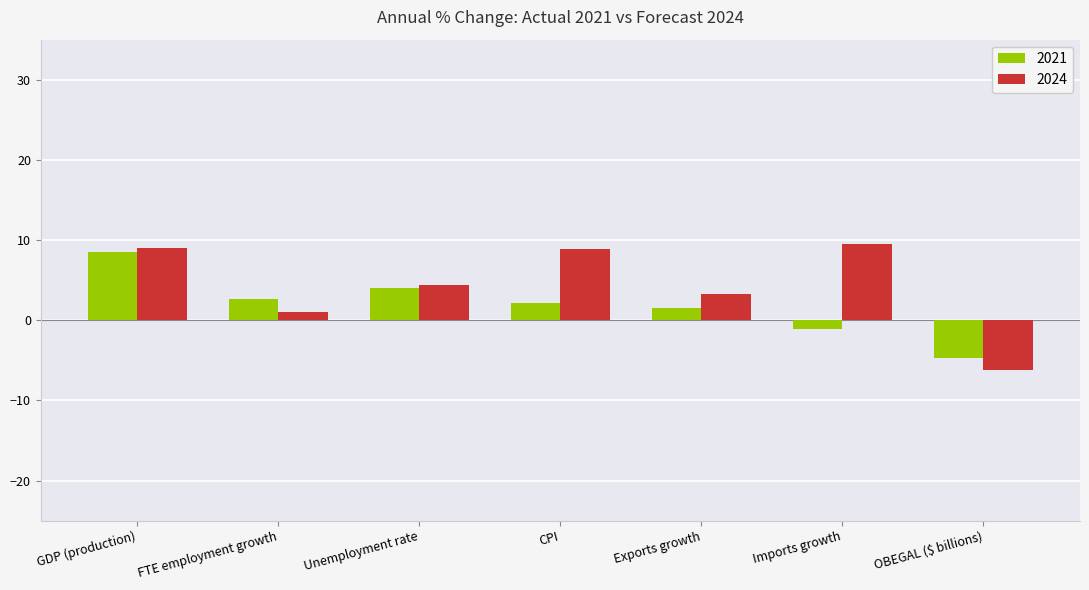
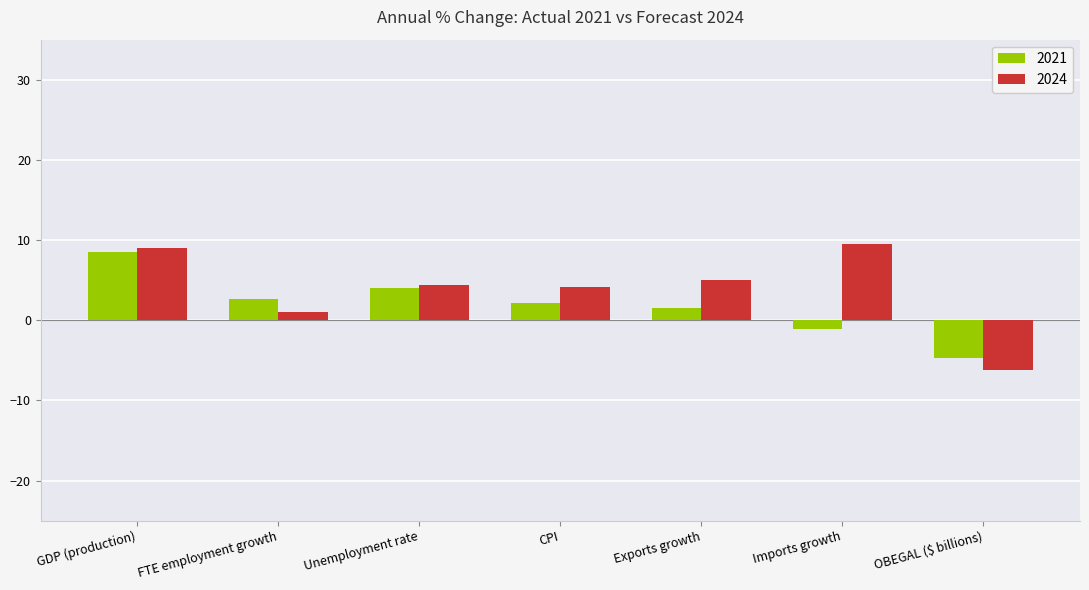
  {
    "2021": {
      "GDP (production)": 9,
      "FTE employment growth": 3,
      "Unemployment rate": 4,
      "CPI": 2,
      "Exports growth": 2,
      "Imports growth": -1,
      "OBEGAL ($ billions)": -5
    },
    "2024": {
      "GDP (production)": 9,
      "FTE employment growth": 1,
      "Unemployment rate": 4,
-     "CPI": 9,
-     "Exports growth": 3,
+     "CPI": 4,
+     "Exports growth": 5,
      "Imports growth": 10,
      "OBEGAL ($ billions)": -6
    }
  }
